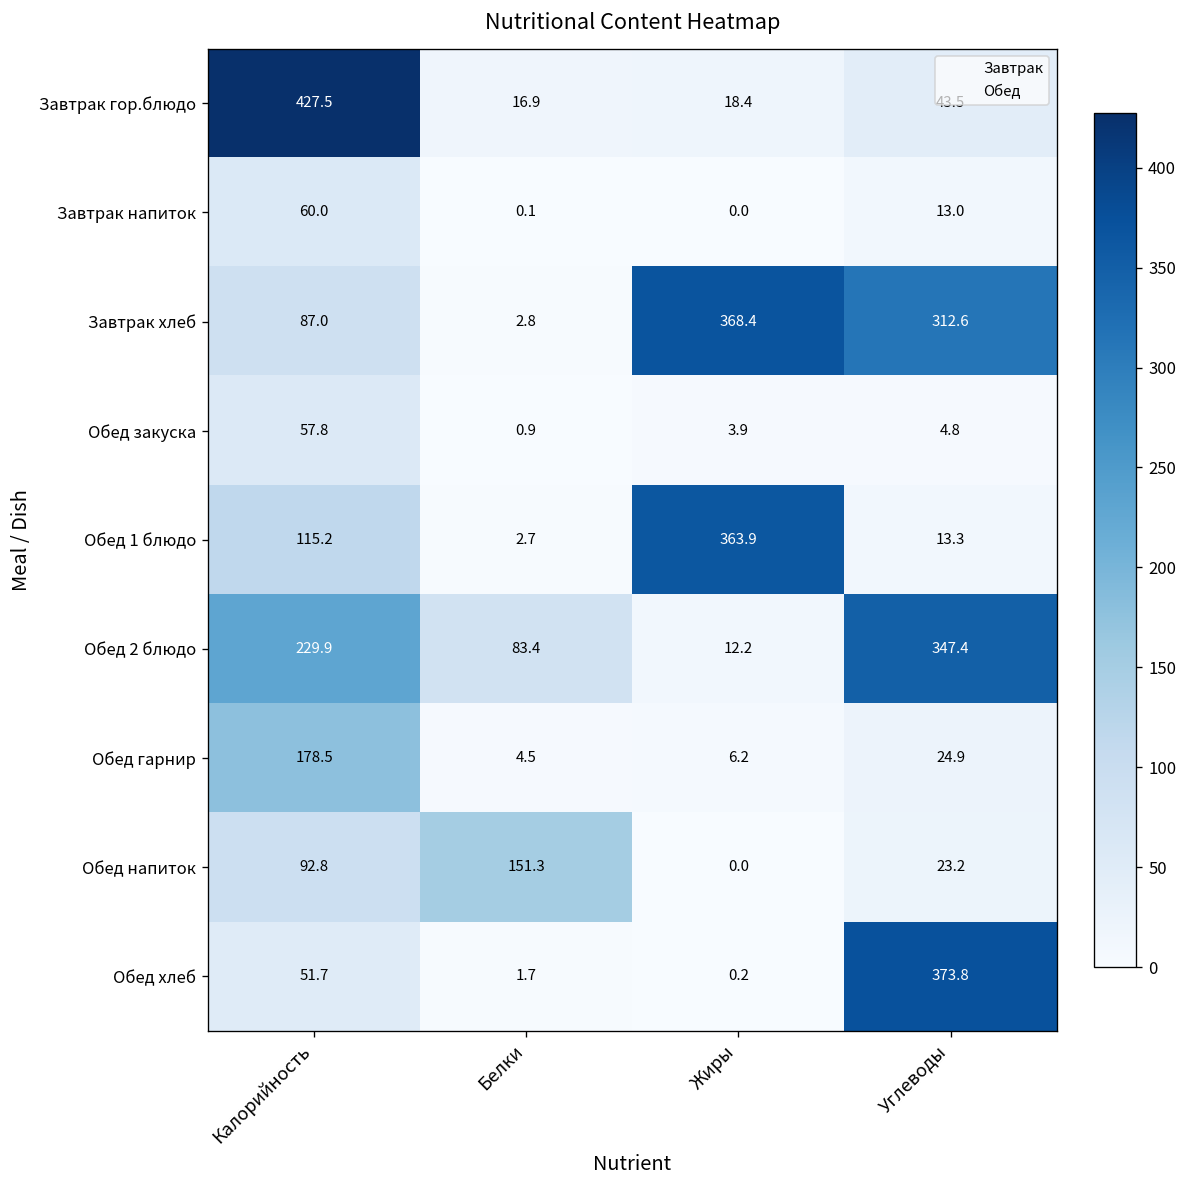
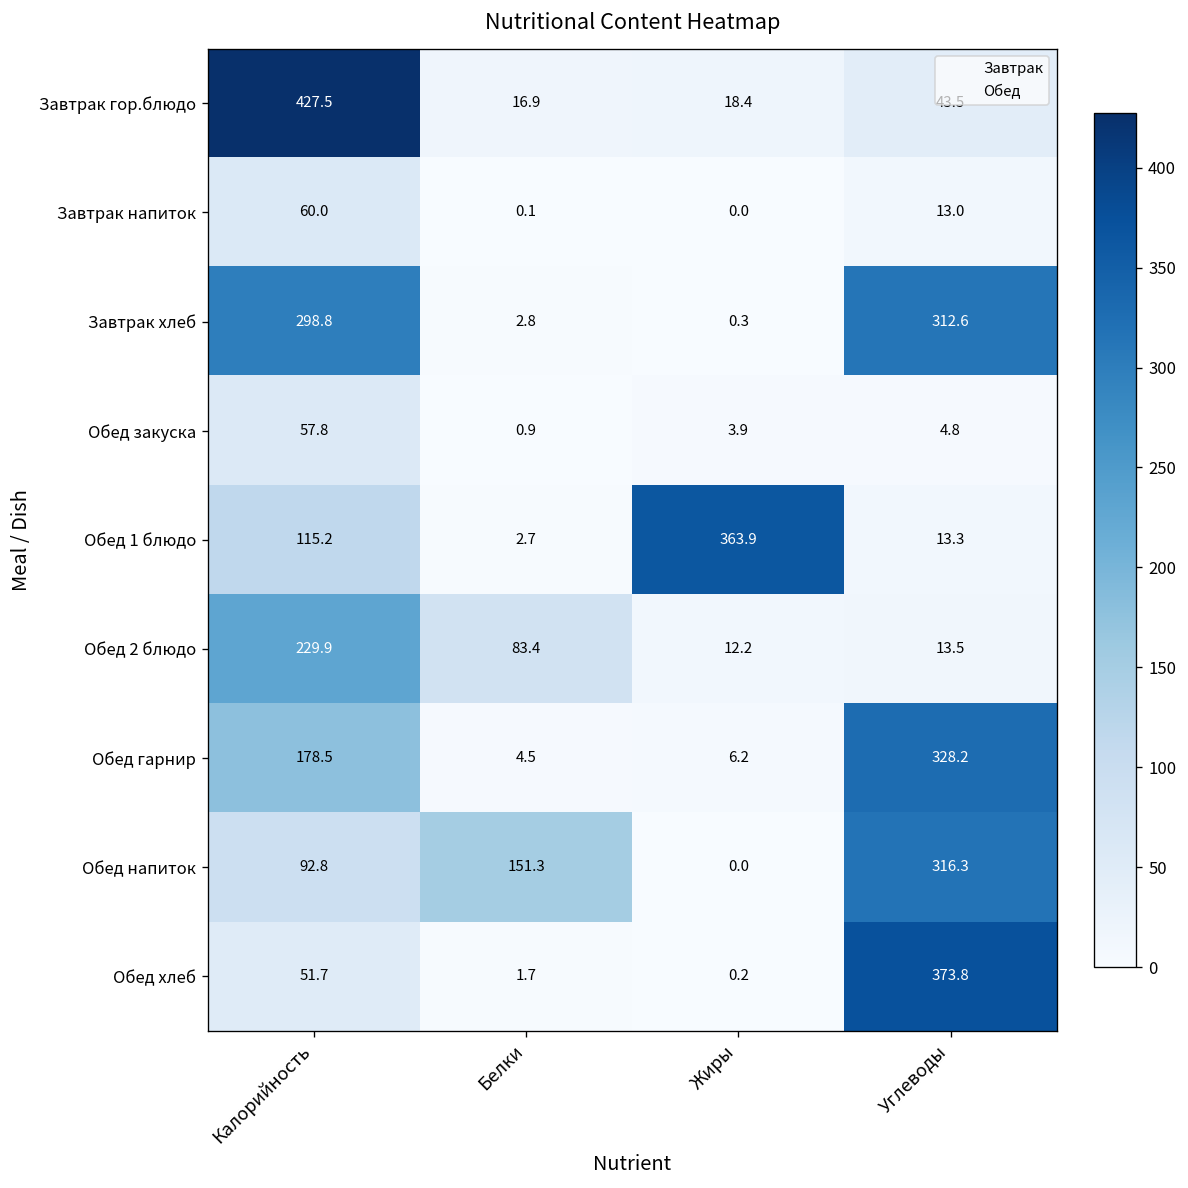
  {
    "Завтрак гор.блюдо": {
      "Калорийность": 427.5,
      "Белки": 16.9,
      "Жиры": 18.4
    },
    "Завтрак напиток": {
      "Калорийность": 60.0,
      "Белки": 0.1,
      "Жиры": 0.0,
      "Углеводы": 13.0
    },
    "Завтрак хлеб": {
-     "Калорийность": 87.0,
+     "Калорийность": 298.8,
      "Белки": 2.8,
-     "Жиры": 368.4,
+     "Жиры": 0.3,
      "Углеводы": 312.6
    },
    "Обед закуска": {
      "Калорийность": 57.8,
      "Белки": 0.9,
      "Жиры": 3.9,
      "Углеводы": 4.8
    },
    "Обед 1 блюдо": {
      "Калорийность": 115.2,
      "Белки": 2.7,
      "Жиры": 363.9,
      "Углеводы": 13.3
    },
    "Обед 2 блюдо": {
      "Калорийность": 229.9,
      "Белки": 83.4,
      "Жиры": 12.2,
-     "Углеводы": 347.4
+     "Углеводы": 13.5
    },
    "Обед гарнир": {
      "Калорийность": 178.5,
      "Белки": 4.5,
      "Жиры": 6.2,
-     "Углеводы": 24.9
+     "Углеводы": 328.2
    },
    "Обед напиток": {
      "Калорийность": 92.8,
      "Белки": 151.3,
      "Жиры": 0.0,
-     "Углеводы": 23.2
+     "Углеводы": 316.3
    },
    "Обед хлеб": {
      "Калорийность": 51.7,
      "Белки": 1.7,
      "Жиры": 0.2,
      "Углеводы": 373.8
    }
  }
